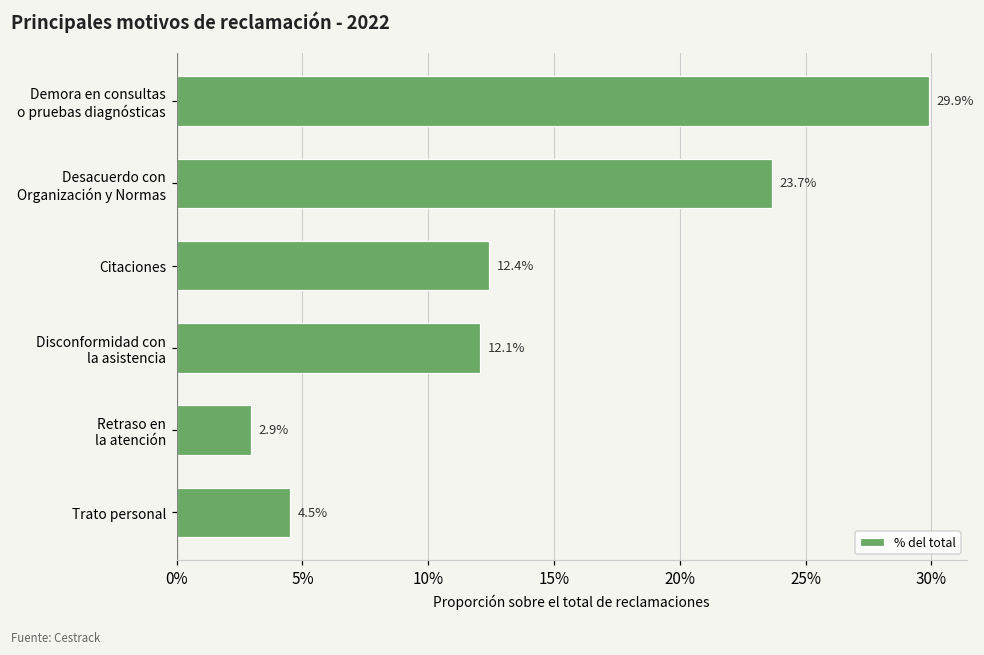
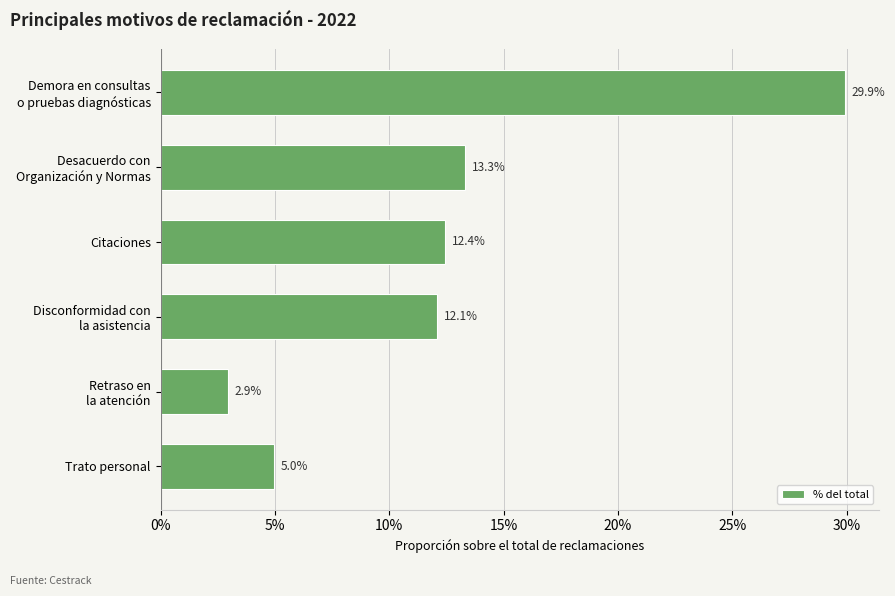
  {
    "Demora en consultas o pruebas diagnósticas": "29.9%",
-   "Desacuerdo con Organización y Normas": "23.7%",
+   "Desacuerdo con Organización y Normas": "13.3%",
    "Citaciones": "12.4%",
    "Disconformidad con la asistencia": "12.1%",
    "Retraso en la atención": "2.9%",
-   "Trato personal": "4.5%"
+   "Trato personal": "5.0%"
  }
